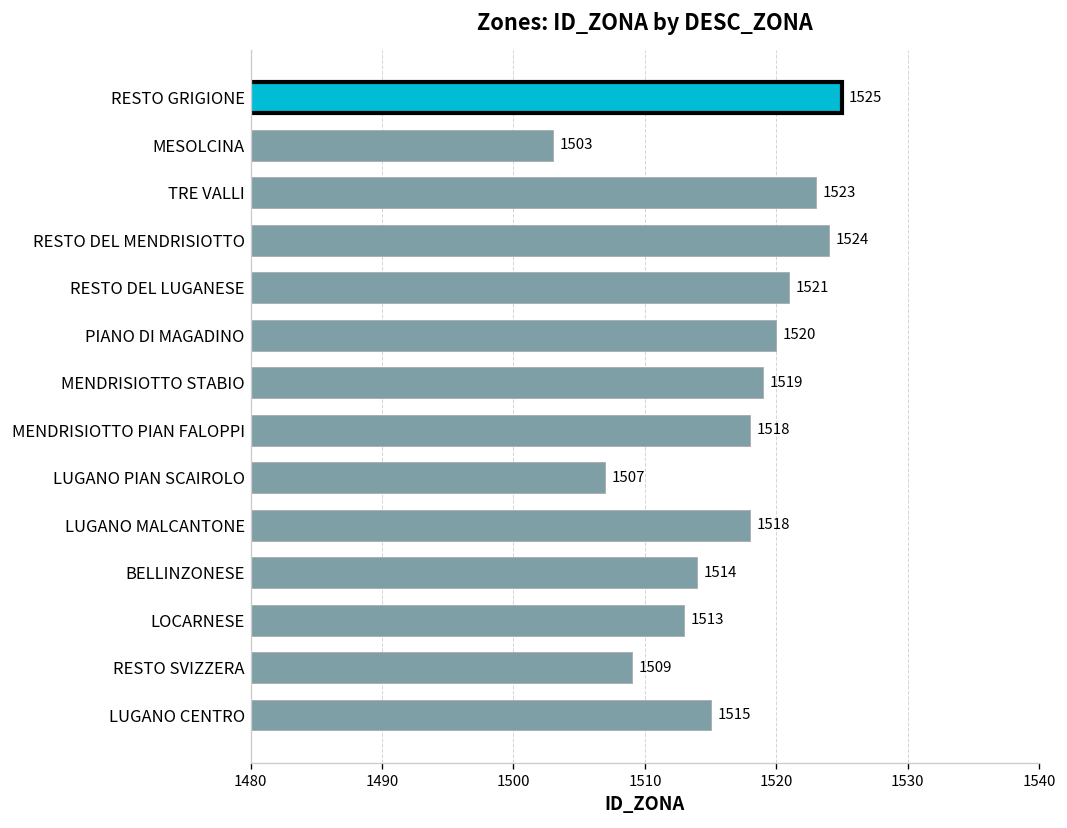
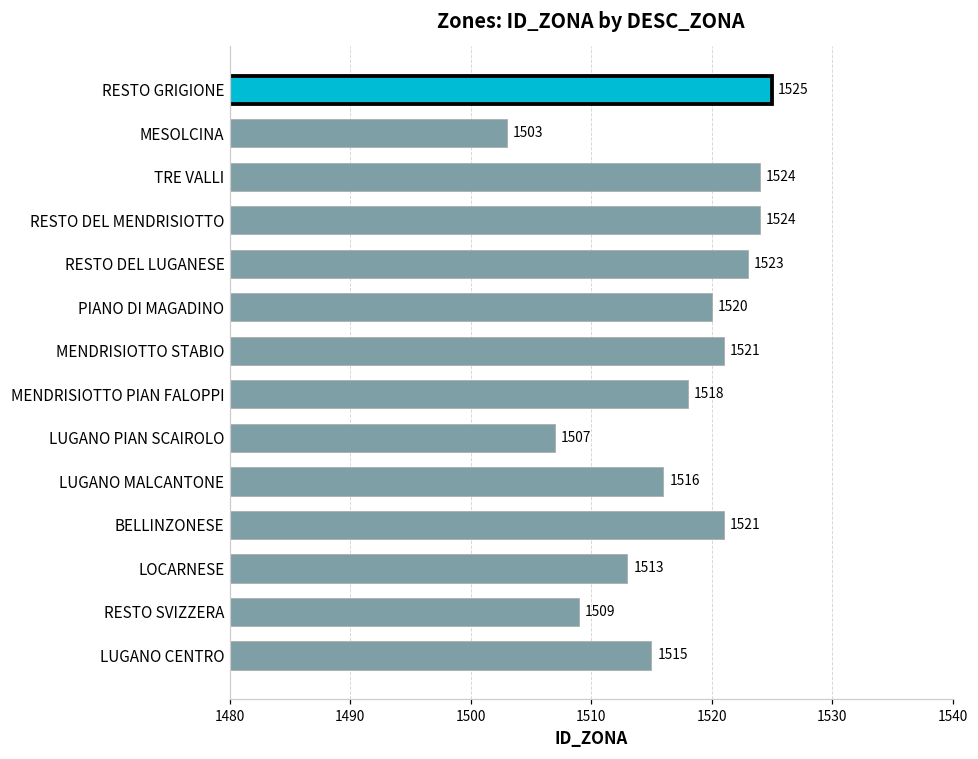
  {
    "RESTO GRIGIONE": 1525,
    "MESOLCINA": 1503,
-   "TRE VALLI": 1523,
+   "TRE VALLI": 1524,
    "RESTO DEL MENDRISIOTTO": 1524,
-   "RESTO DEL LUGANESE": 1521,
+   "RESTO DEL LUGANESE": 1523,
    "PIANO DI MAGADINO": 1520,
-   "MENDRISIOTTO STABIO": 1519,
+   "MENDRISIOTTO STABIO": 1521,
    "MENDRISIOTTO PIAN FALOPPI": 1518,
    "LUGANO PIAN SCAIROLO": 1507,
-   "LUGANO MALCANTONE": 1518,
-   "BELLINZONESE": 1514,
+   "LUGANO MALCANTONE": 1516,
+   "BELLINZONESE": 1521,
    "LOCARNESE": 1513,
    "RESTO SVIZZERA": 1509,
    "LUGANO CENTRO": 1515
  }
